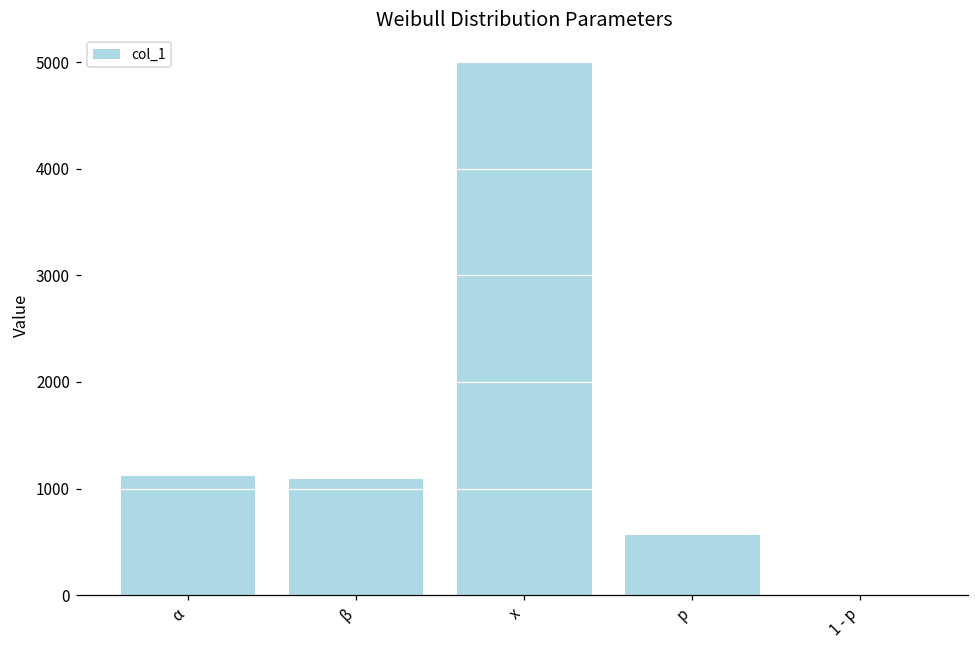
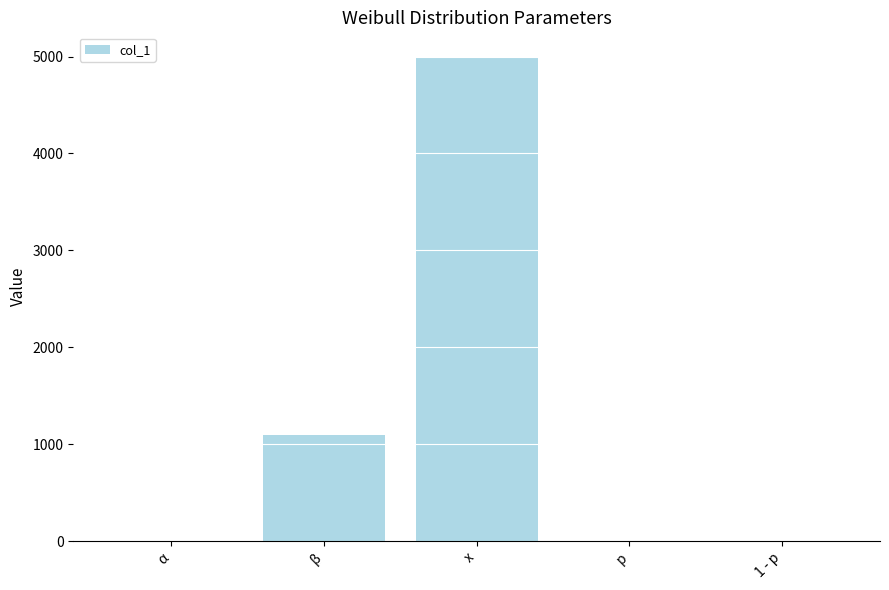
  {
-   "α": 1100,
+   "α": 0,
    "β": 1100,
    "x": 5000,
-   "p": 600
+   "p": 0
  }
